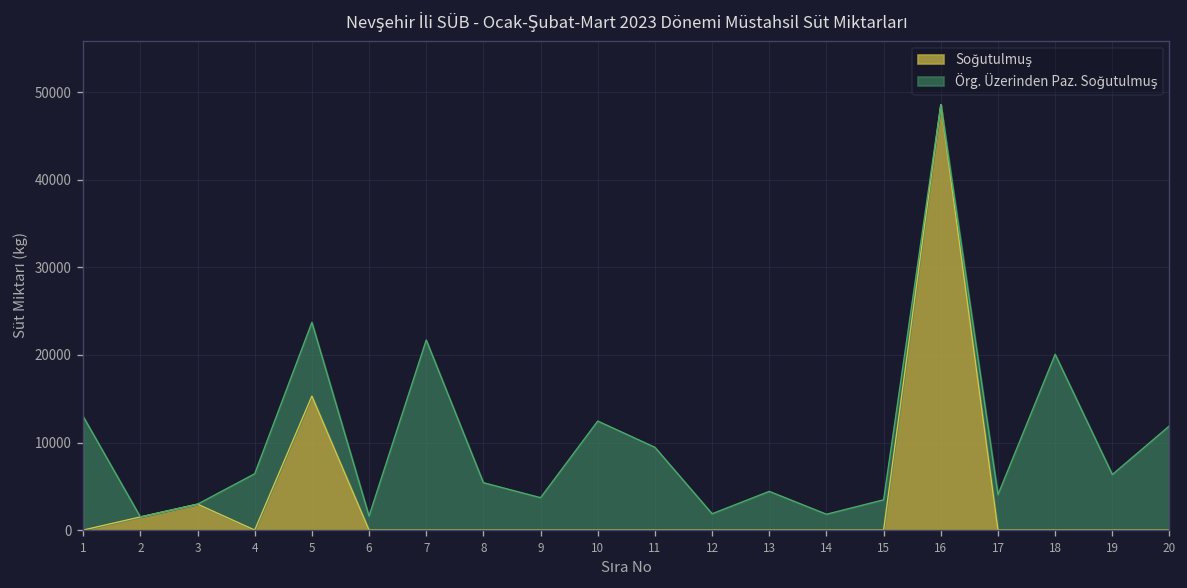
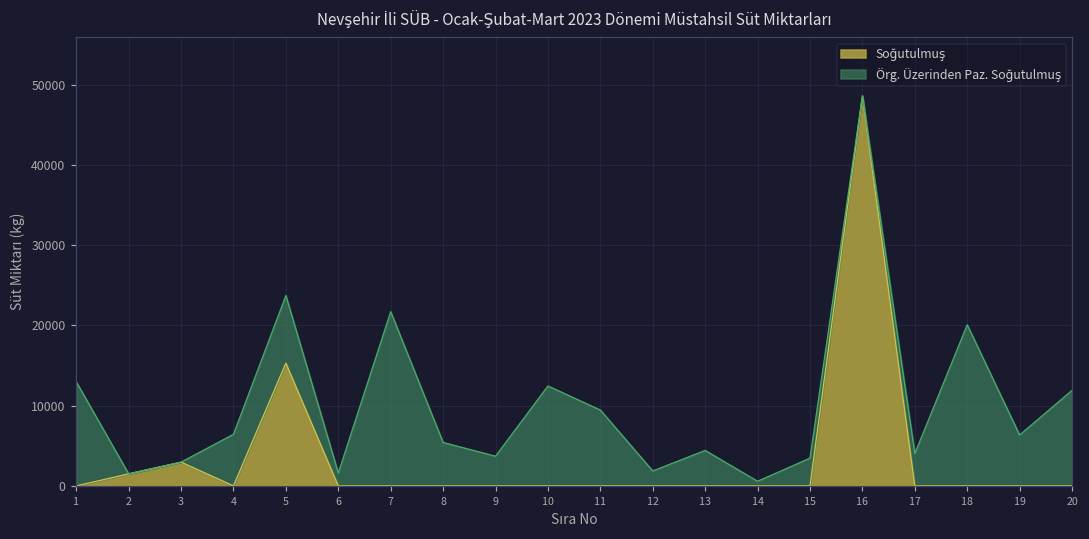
  {
    "Soğutulmuş": {
      "1": 0,
      "4": 0,
      "5": 15000,
      "6": 0,
      "7": 0,
      "8": 0,
      "9": 0,
      "10": 0,
      "11": 0,
      "12": 0,
      "13": 0,
      "14": 0,
      "15": 0,
      "17": 0,
      "18": 0,
      "19": 0,
      "20": 0
    },
    "Örg. Üzerinden Paz. Soğutulmuş": {
      "1": 13000,
      "4": 6000,
      "5": 8000,
      "6": 2000,
      "7": 22000,
      "8": 5000,
      "9": 4000,
      "10": 12000,
      "11": 9000,
      "12": 2000,
      "13": 4000,
-     "14": 2000,
+     "14": 1000,
      "15": 3000,
      "17": 4000,
      "18": 20000,
      "19": 6000,
      "20": 12000
    }
  }
